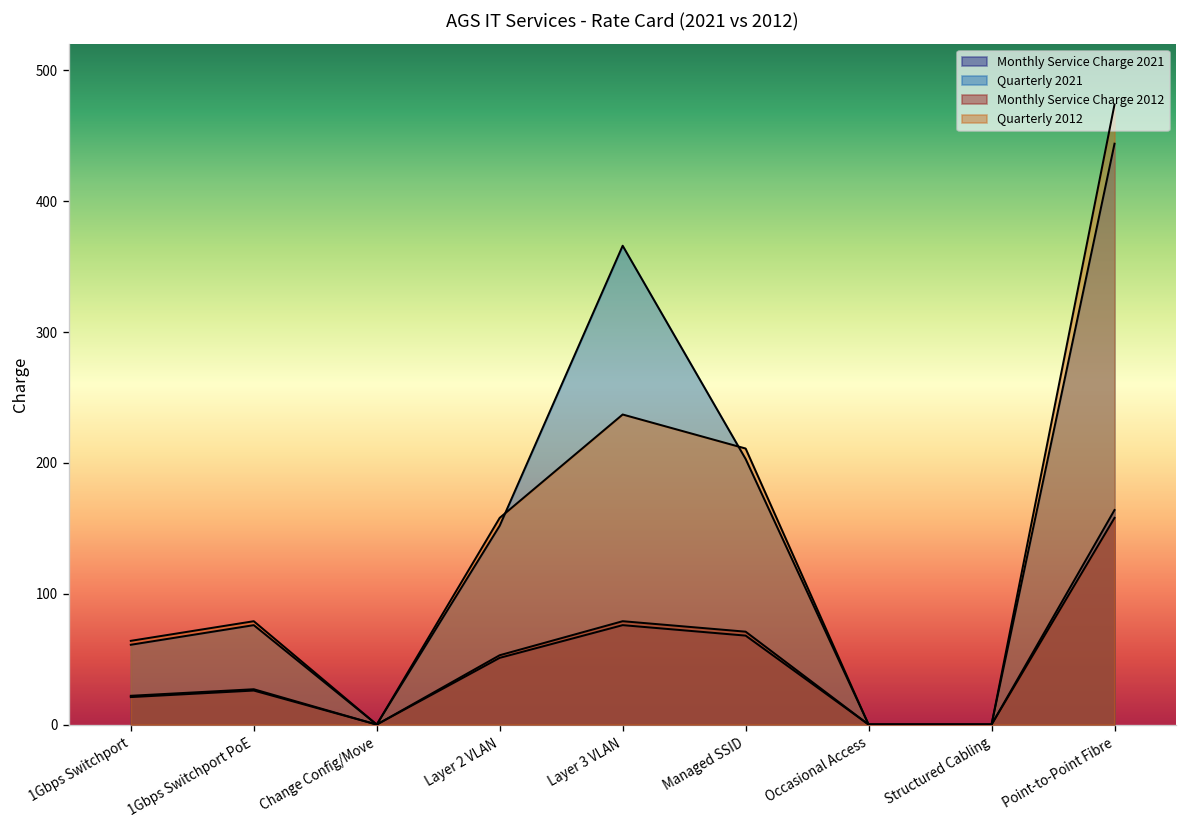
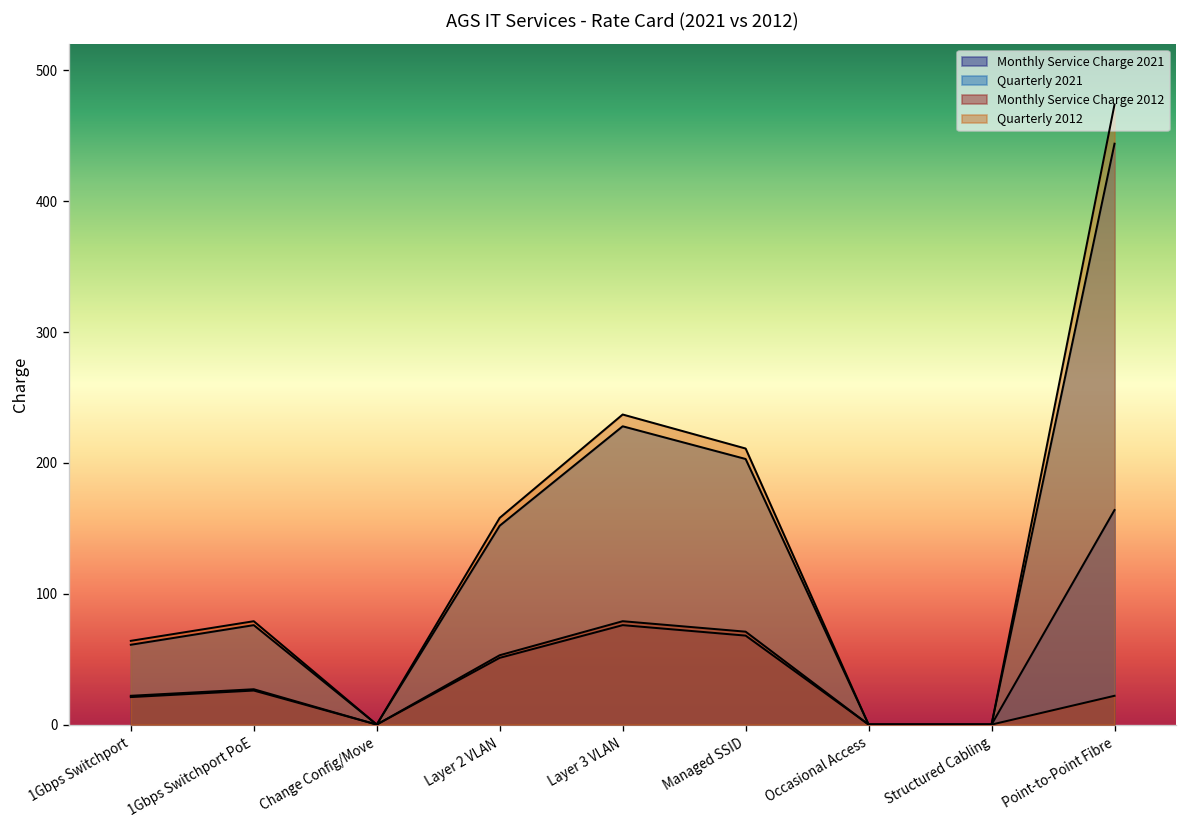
  {
    "Monthly Service Charge 2021": {
      "Layer 3 VLAN": 76,
      "Managed SSID": 68,
      "Point-to-Point Fibre": 164
    },
    "Quarterly 2021": {
      "1Gbps Switchport": 61,
      "1Gbps Switchport PoE": 76,
      "Layer 2 VLAN": 152,
-     "Layer 3 VLAN": 366,
+     "Layer 3 VLAN": 228,
      "Managed SSID": 203,
      "Point-to-Point Fibre": 444
    },
    "Monthly Service Charge 2012": {
      "Layer 3 VLAN": 79,
      "Managed SSID": 71,
-     "Point-to-Point Fibre": 158
+     "Point-to-Point Fibre": 22
    },
    "Quarterly 2012": {
      "1Gbps Switchport": 64,
      "1Gbps Switchport PoE": 79,
      "Layer 2 VLAN": 158,
      "Layer 3 VLAN": 237,
      "Managed SSID": 211
    }
  }
